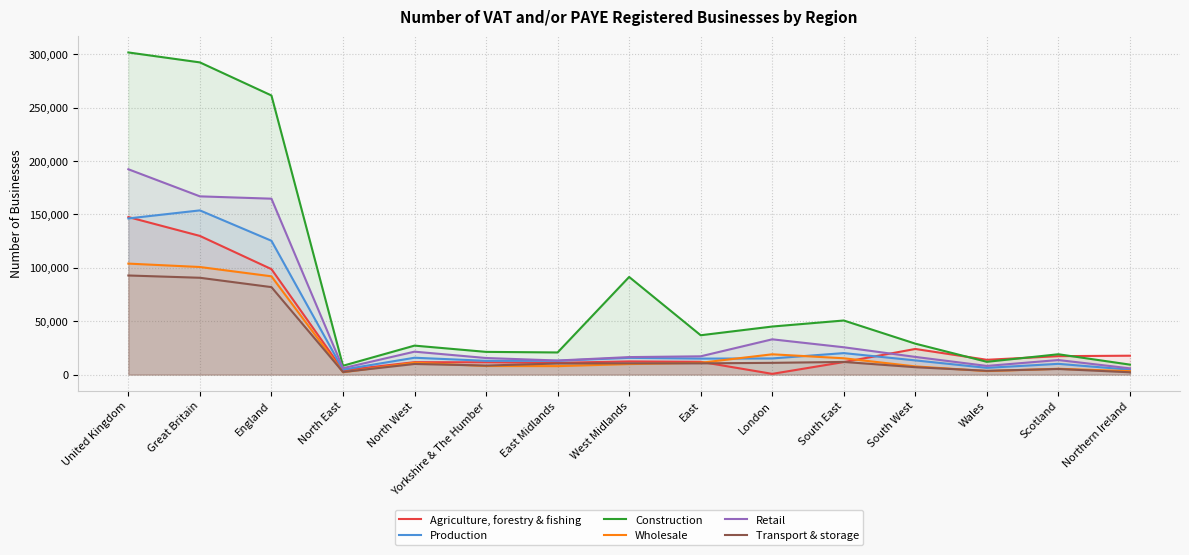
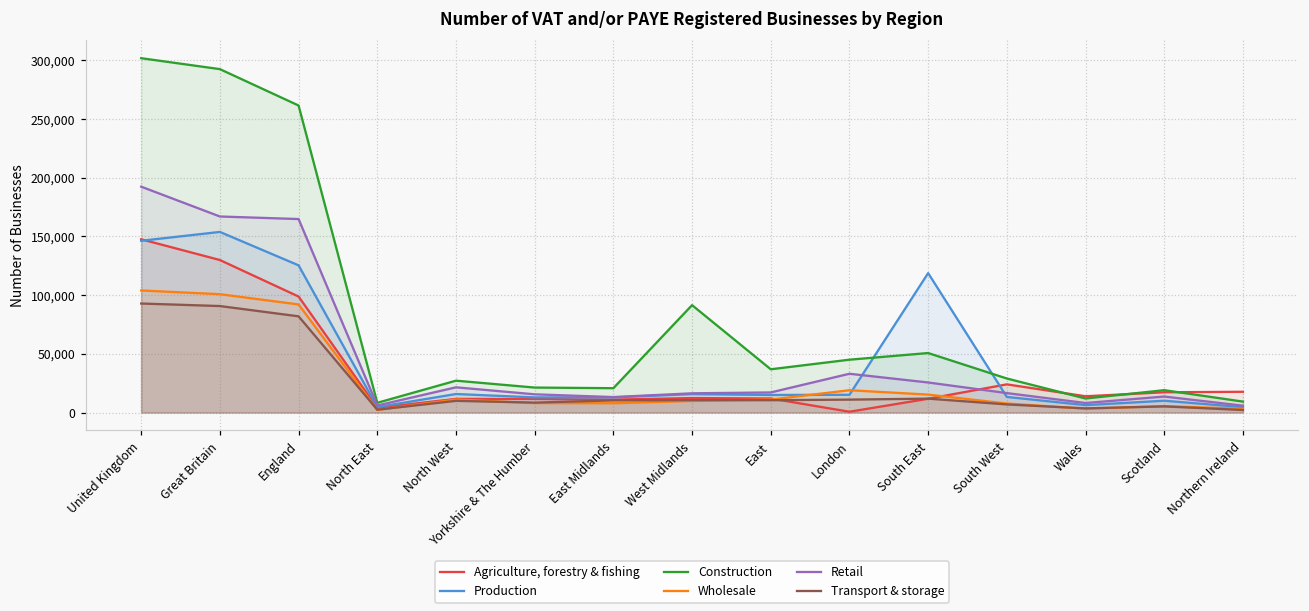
  {
    "Agriculture, forestry & fishing": {
      "Great Britain": "130,000",
      "England": "99,000",
      "London": "1,000",
      "South West": "24,000",
      "Northern Ireland": "18,000"
    },
    "Production": {
      "Great Britain": "154,000",
      "England": "125,000",
      "North West": "16,000",
      "London": "15,000",
-     "South East": "20,000",
+     "South East": "119,000",
      "South West": "13,000",
      "Scotland": "10,000"
    },
    "Construction": {
      "United Kingdom": "302,000",
      "Great Britain": "293,000",
      "England": "262,000",
      "North West": "27,000",
      "Yorkshire & The Humber": "21,000",
      "East Midlands": "21,000",
      "West Midlands": "91,000",
      "East": "37,000",
      "London": "45,000",
      "South East": "51,000",
      "South West": "29,000",
      "Northern Ireland": "9,000"
    },
    "Wholesale": {
      "United Kingdom": "104,000",
      "Great Britain": "101,000",
      "England": "92,000",
      "East Midlands": "8,000",
      "London": "19,000",
      "South East": "15,000"
    },
    "Retail": {
      "United Kingdom": "192,000",
      "Great Britain": "167,000",
      "England": "165,000",
      "North West": "21,000",
      "Yorkshire & The Humber": "16,000",
      "London": "33,000",
      "South East": "26,000",
      "South West": "17,000",
      "Scotland": "14,000"
    },
    "Transport & storage": {
      "United Kingdom": "93,000",
      "Great Britain": "91,000",
      "England": "82,000",
      "London": "11,000"
    }
  }
